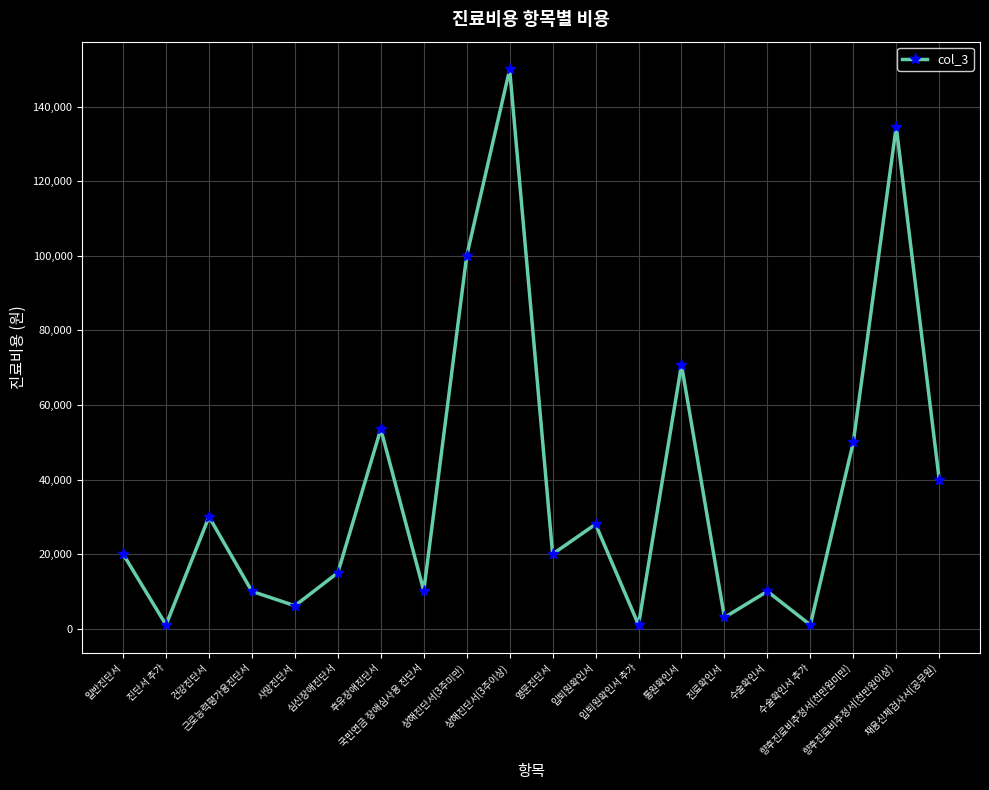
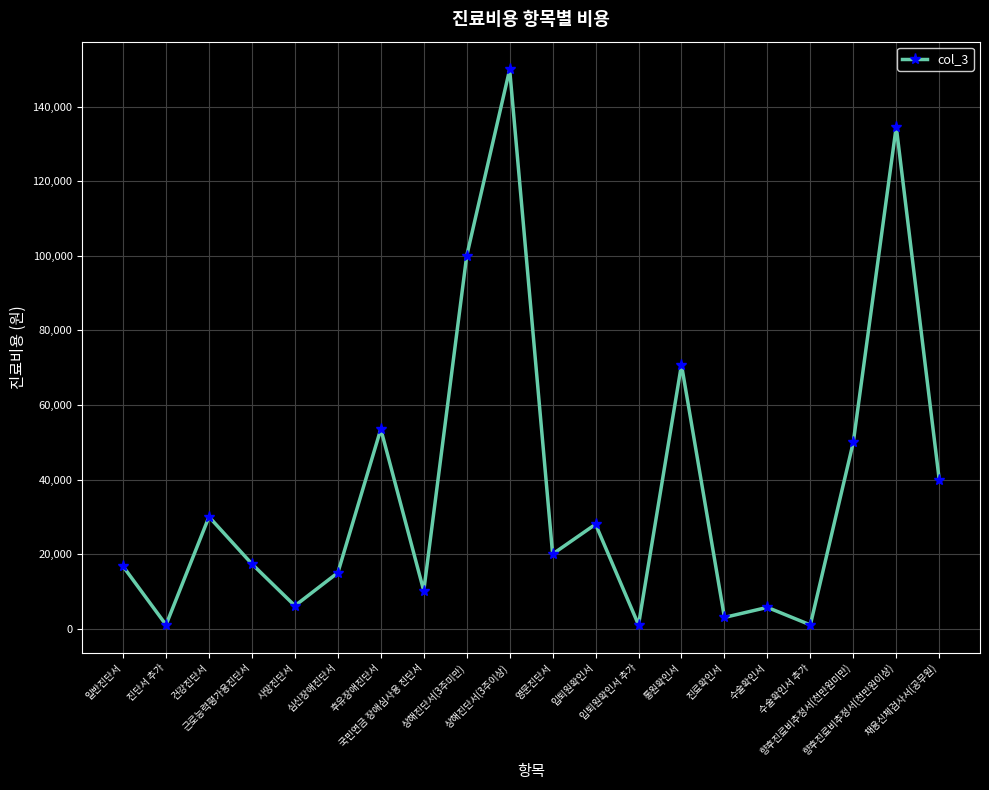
  {
-   "일반진단서": "20,000",
+   "일반진단서": "17,000",
    "진단서 추가": "1,000",
    "건강진단서": "30,000",
-   "근로능력평가용진단서": "10,000",
+   "근로능력평가용진단서": "17,000",
    "사망진단서": "6,000",
    "심신장애진단서": "15,000",
    "후유장애진단서": "54,000",
    "국민연금 장애심사용 진단서": "10,000",
    "상해진단서(3주미만)": "100,000",
    "상해진단서(3주이상)": "150,000",
    "영문진단서": "20,000",
    "입퇴원확인서": "28,000",
    "입퇴원확인서 추가": "1,000",
    "통원확인서": "71,000",
    "진료확인서": "3,000",
-   "수술확인서": "10,000",
+   "수술확인서": "6,000",
    "수술확인서 추가": "1,000",
    "향후진료비추정서(천만원미만)": "50,000",
    "향후진료비추정서(천만원이상)": "135,000",
    "채용신체검사서(공무원)": "40,000"
  }
